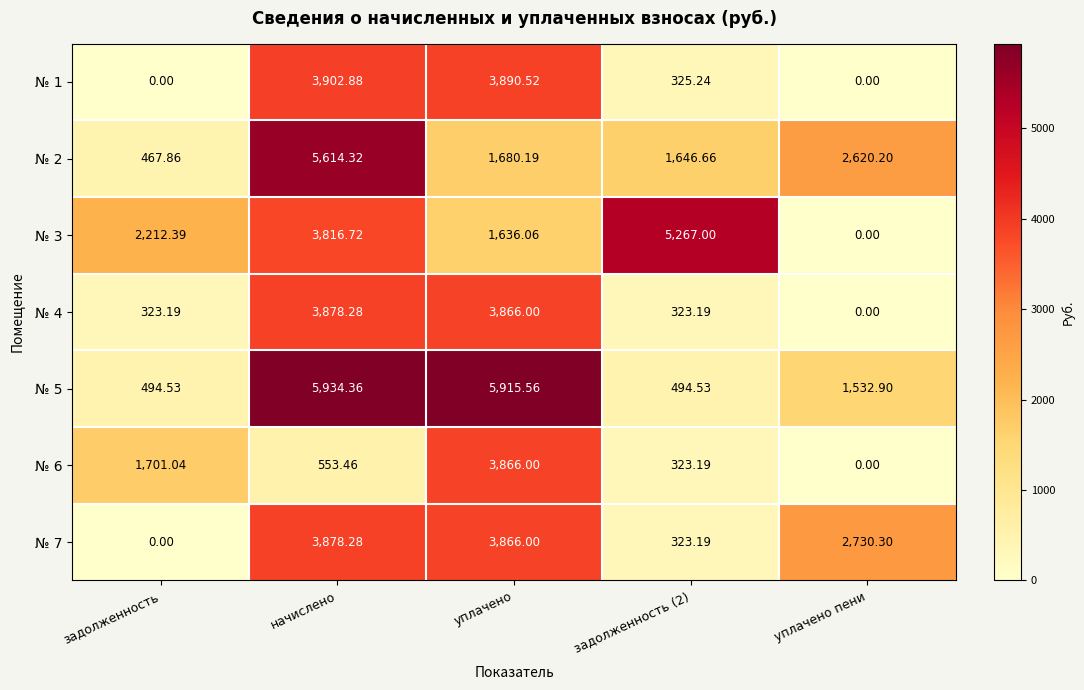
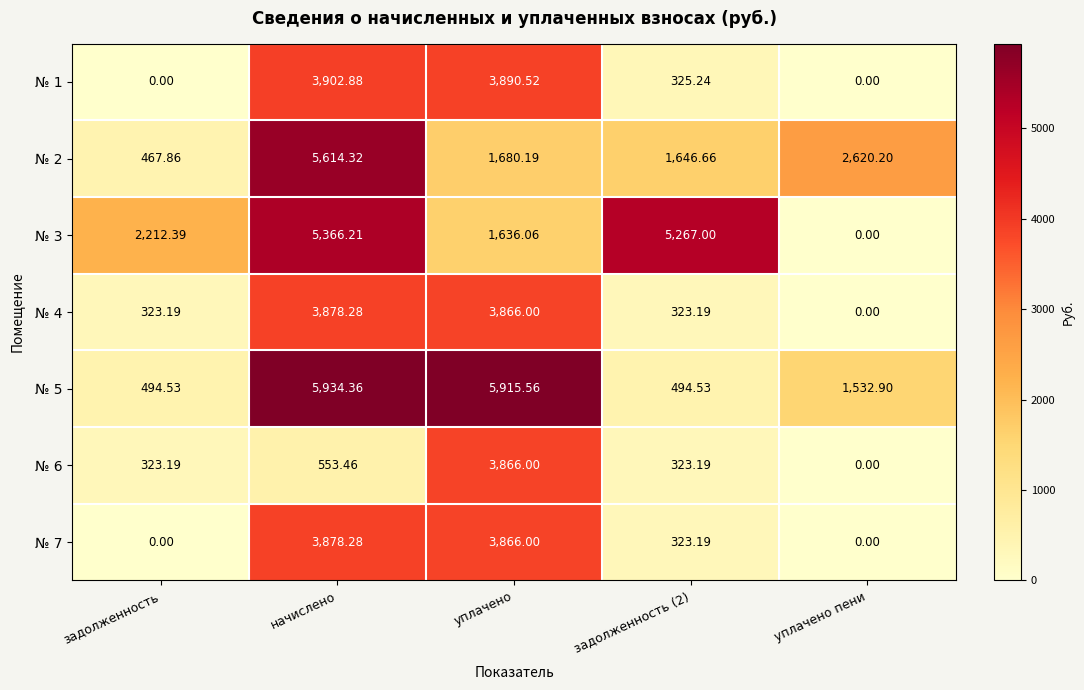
  {
    "№ 1": {
      "задолженность": "0.00",
      "начислено": "3,902.88",
      "уплачено": "3,890.52",
      "задолженность (2)": "325.24",
      "уплачено пени": "0.00"
    },
    "№ 2": {
      "задолженность": "467.86",
      "начислено": "5,614.32",
      "уплачено": "1,680.19",
      "задолженность (2)": "1,646.66",
      "уплачено пени": "2,620.20"
    },
    "№ 3": {
      "задолженность": "2,212.39",
-     "начислено": "3,816.72",
+     "начислено": "5,366.21",
      "уплачено": "1,636.06",
      "задолженность (2)": "5,267.00",
      "уплачено пени": "0.00"
    },
    "№ 4": {
      "задолженность": "323.19",
      "начислено": "3,878.28",
      "уплачено": "3,866.00",
      "задолженность (2)": "323.19",
      "уплачено пени": "0.00"
    },
    "№ 5": {
      "задолженность": "494.53",
      "начислено": "5,934.36",
      "уплачено": "5,915.56",
      "задолженность (2)": "494.53",
      "уплачено пени": "1,532.90"
    },
    "№ 6": {
-     "задолженность": "1,701.04",
+     "задолженность": "323.19",
      "начислено": "553.46",
      "уплачено": "3,866.00",
      "задолженность (2)": "323.19",
      "уплачено пени": "0.00"
    },
    "№ 7": {
      "задолженность": "0.00",
      "начислено": "3,878.28",
      "уплачено": "3,866.00",
      "задолженность (2)": "323.19",
-     "уплачено пени": "2,730.30"
+     "уплачено пени": "0.00"
    }
  }
